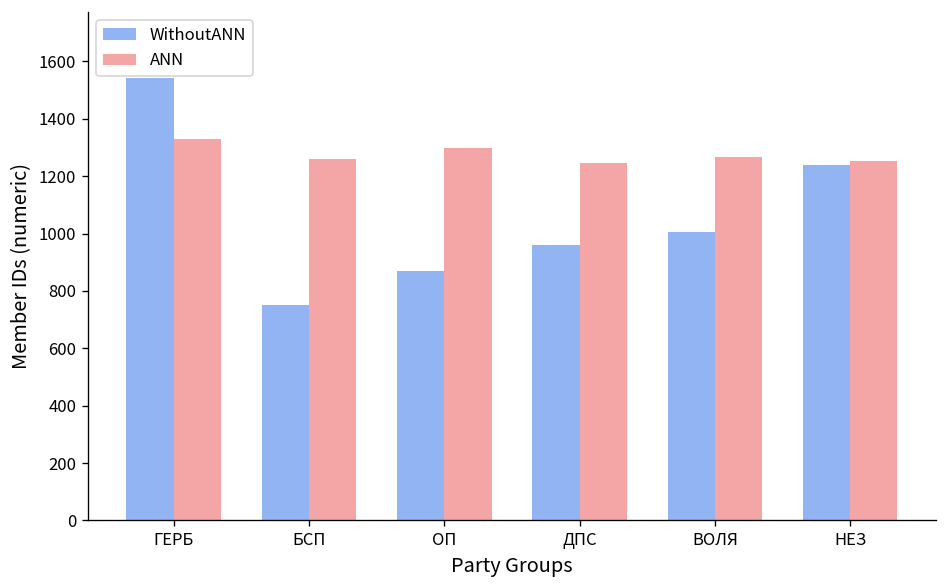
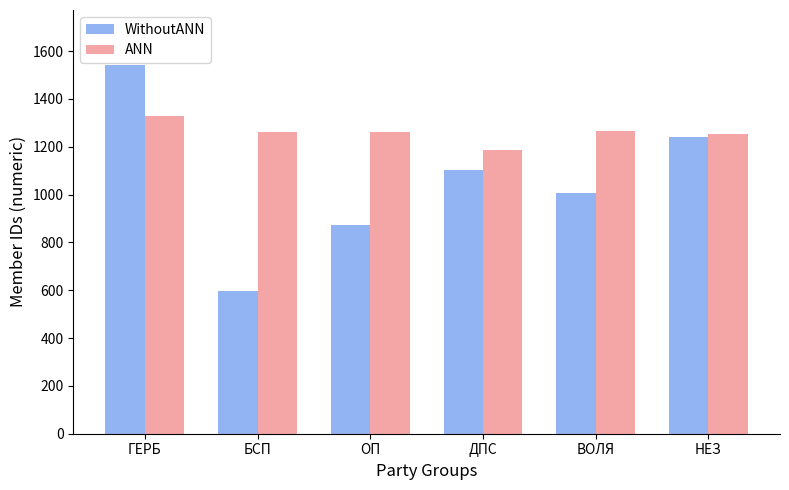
  {
    "WithoutANN": {
      "ГЕРБ": 1540,
-     "БСП": 750,
+     "БСП": 600,
      "ОП": 870,
-     "ДПС": 960,
+     "ДПС": 1100,
      "ВОЛЯ": 1010,
      "НЕЗ": 1240
    },
    "ANN": {
      "ГЕРБ": 1330,
      "БСП": 1260,
-     "ОП": 1300,
-     "ДПС": 1250,
+     "ОП": 1260,
+     "ДПС": 1190,
      "ВОЛЯ": 1270,
      "НЕЗ": 1250
    }
  }
